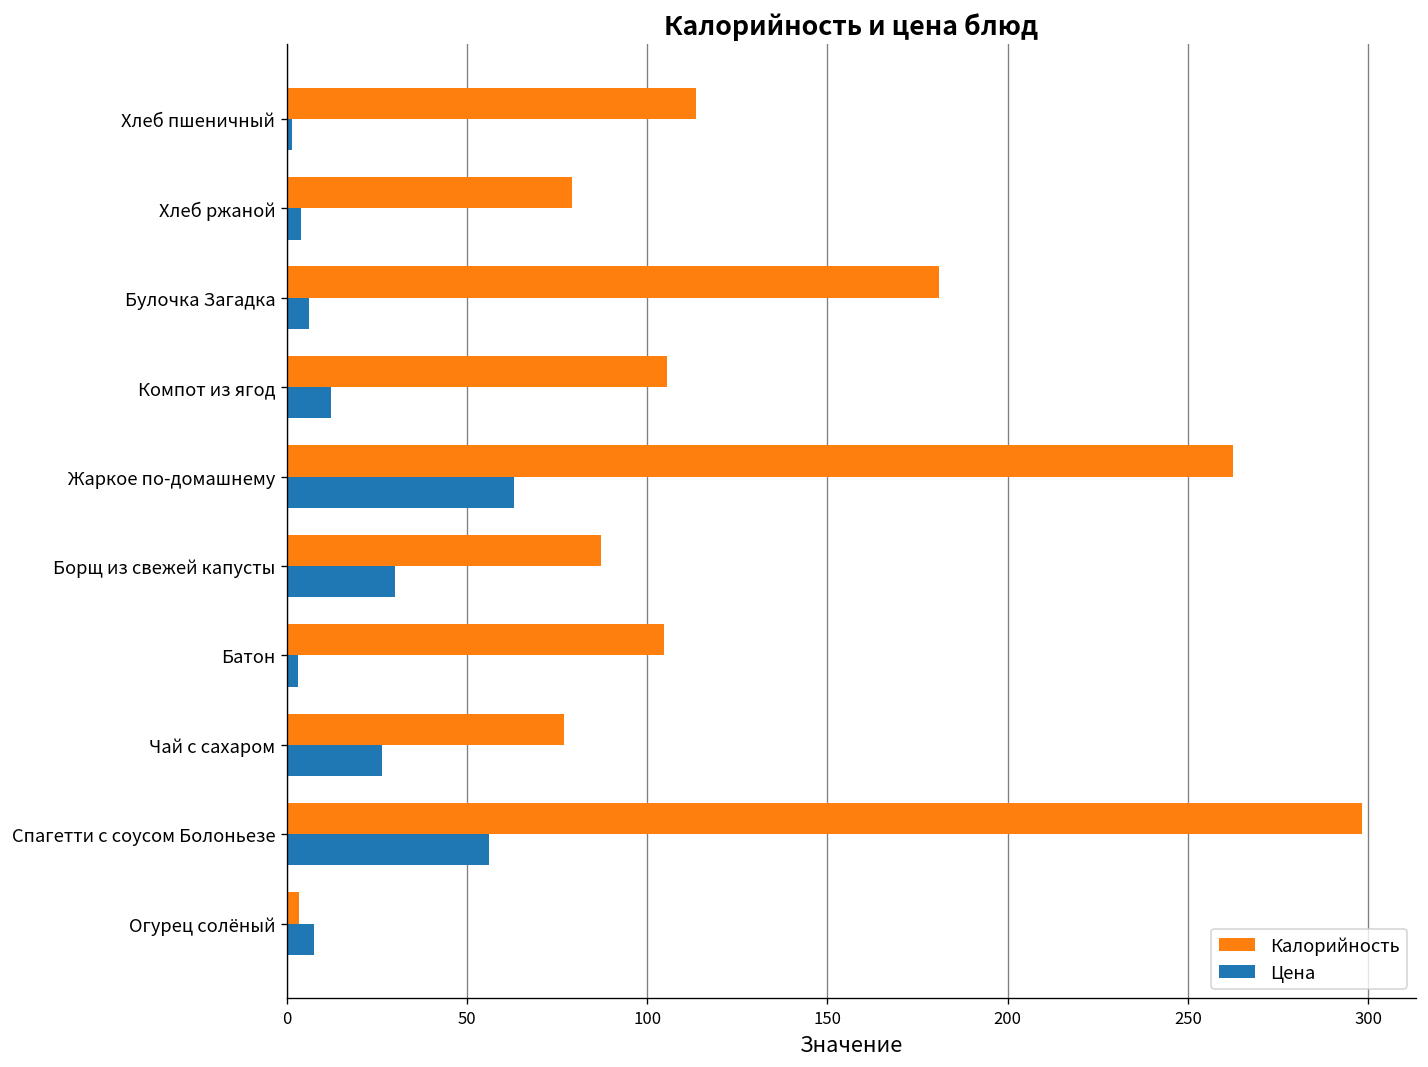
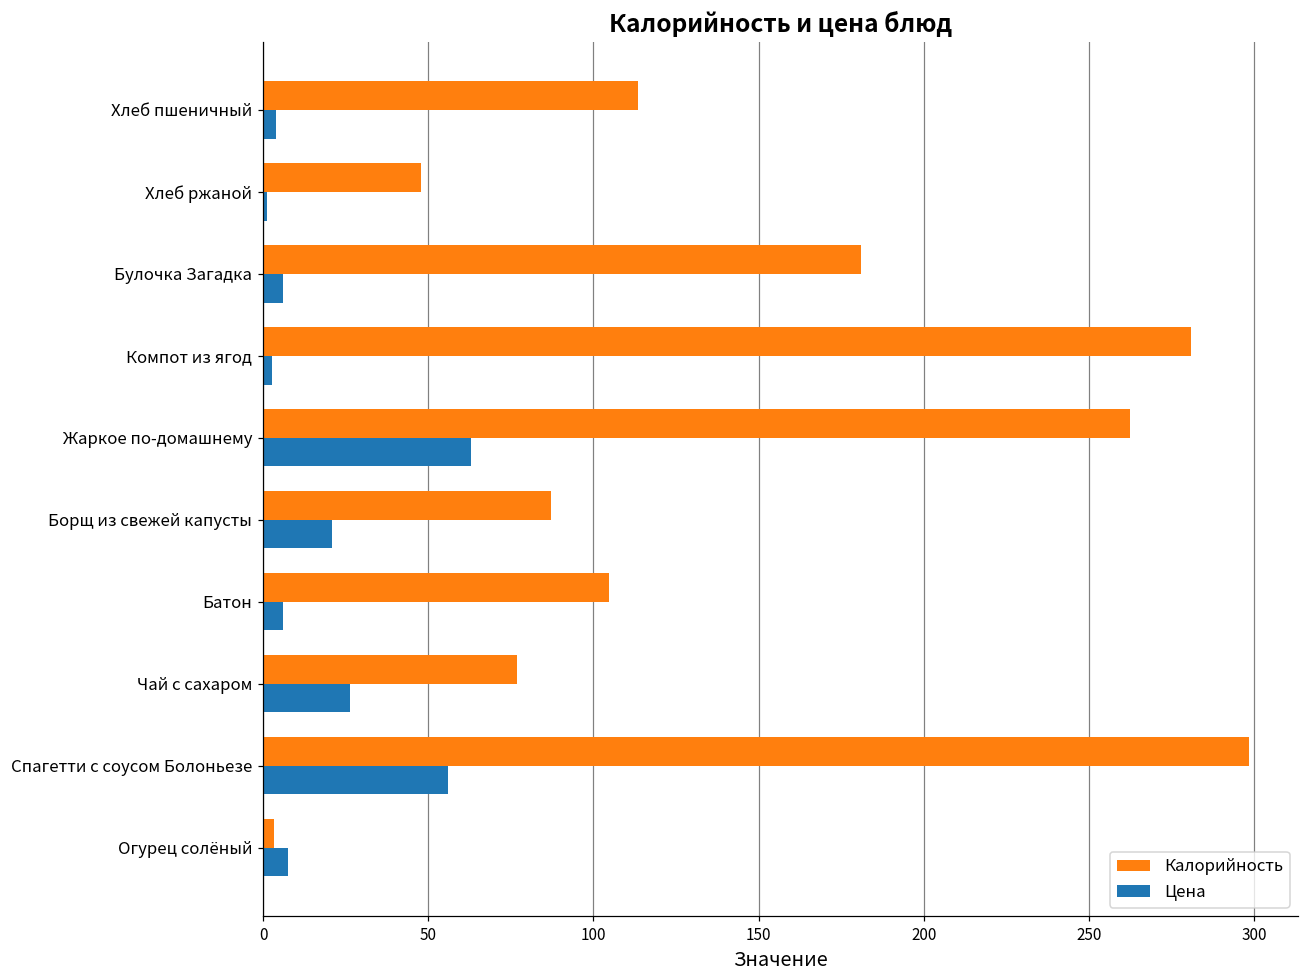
  {
    "Калорийность": {
      "Хлеб пшеничный": 114,
-     "Хлеб ржаной": 79,
+     "Хлеб ржаной": 48,
      "Булочка Загадка": 181,
-     "Компот из ягод": 106,
+     "Компот из ягод": 281,
      "Жаркое по-домашнему": 262,
      "Борщ из свежей капусты": 87,
      "Батон": 105,
      "Чай с сахаром": 77,
      "Спагетти с соусом Болоньезе": 298,
      "Огурец солёный": 3
    },
    "Цена": {
-     "Хлеб пшеничный": 1,
-     "Хлеб ржаной": 4,
+     "Хлеб пшеничный": 4,
+     "Хлеб ржаной": 1,
      "Булочка Загадка": 6,
-     "Компот из ягод": 12,
+     "Компот из ягод": 3,
      "Жаркое по-домашнему": 63,
-     "Борщ из свежей капусты": 30,
-     "Батон": 3,
+     "Борщ из свежей капусты": 21,
+     "Батон": 6,
      "Чай с сахаром": 26,
      "Спагетти с соусом Болоньезе": 56,
      "Огурец солёный": 8
    }
  }
